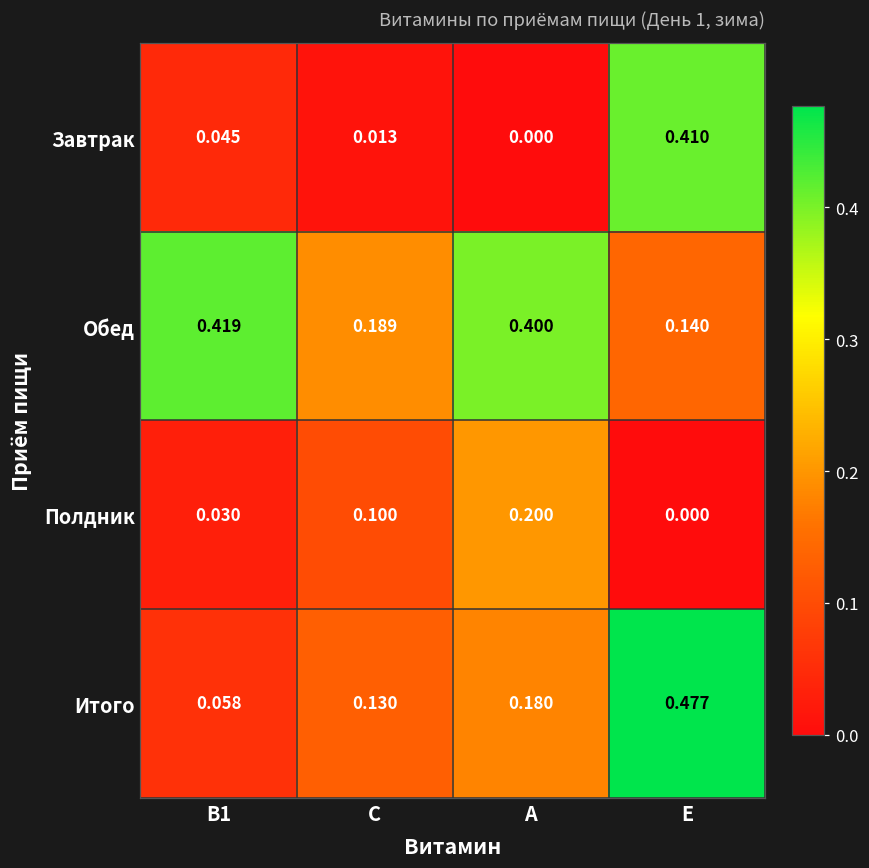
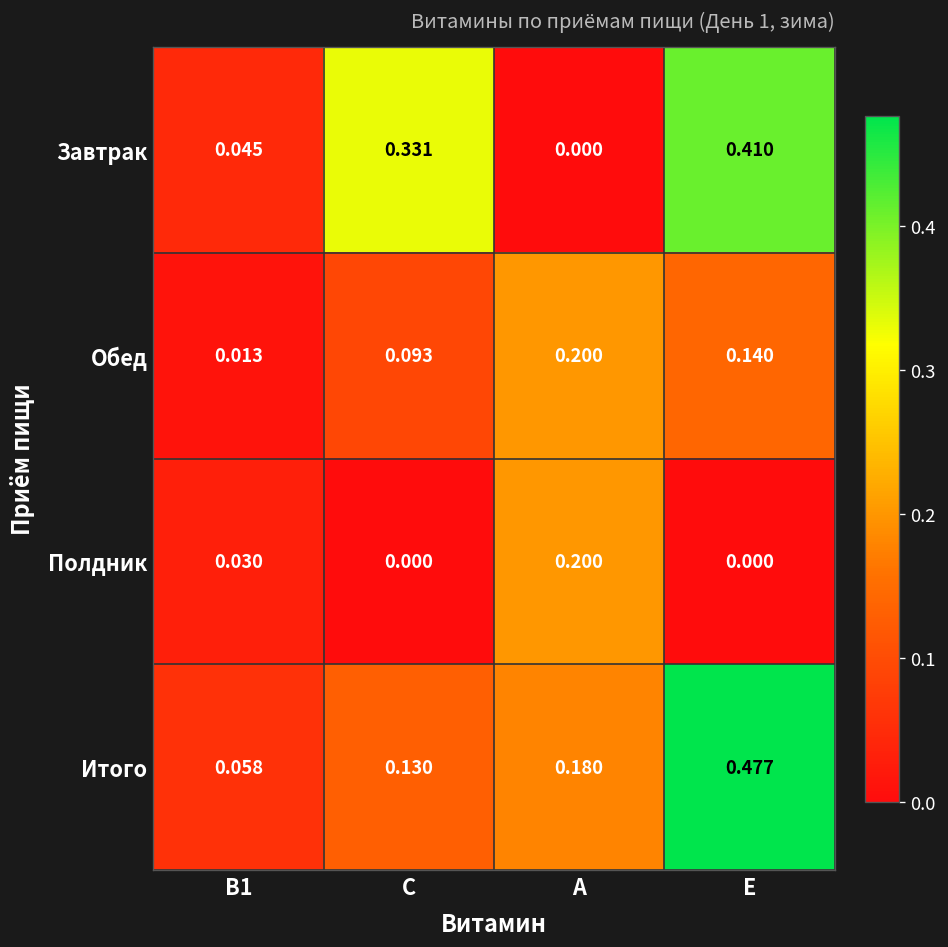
  {
    "Завтрак": {
      "B1": 0.045,
-     "C": 0.013,
+     "C": 0.331,
      "A": 0.000,
      "E": 0.410
    },
    "Обед": {
-     "B1": 0.419,
-     "C": 0.189,
-     "A": 0.400,
+     "B1": 0.013,
+     "C": 0.093,
+     "A": 0.200,
      "E": 0.140
    },
    "Полдник": {
      "B1": 0.030,
-     "C": 0.100,
+     "C": 0.000,
      "A": 0.200,
      "E": 0.000
    },
    "Итого": {
      "B1": 0.058,
      "C": 0.130,
      "A": 0.180,
      "E": 0.477
    }
  }
